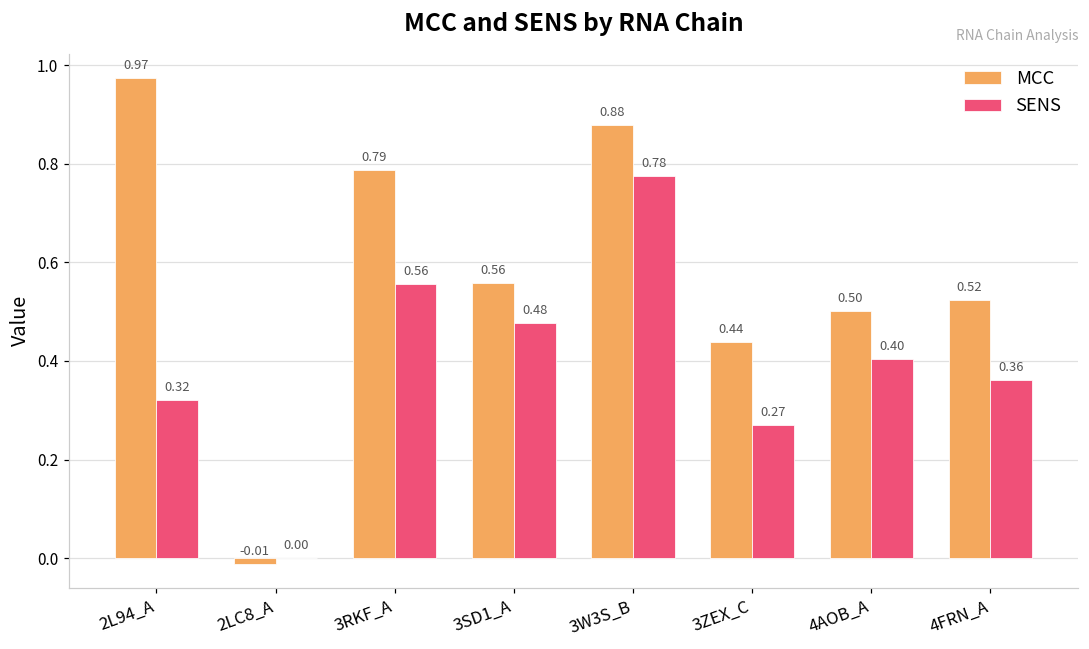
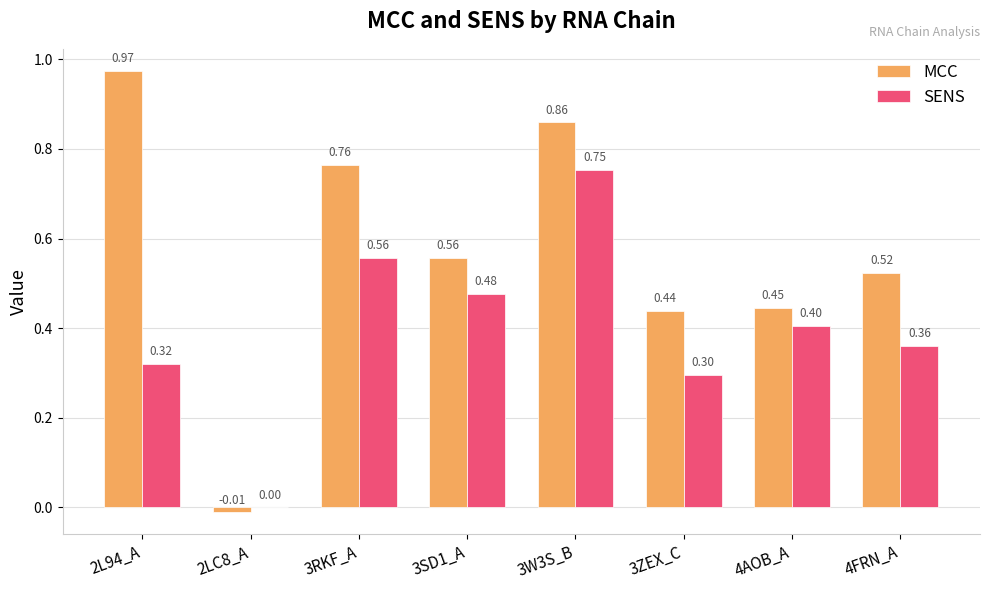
  {
    "MCC": {
      "2L94_A": 0.97,
      "2LC8_A": -0.01,
-     "3RKF_A": 0.79,
+     "3RKF_A": 0.76,
      "3SD1_A": 0.56,
-     "3W3S_B": 0.88,
+     "3W3S_B": 0.86,
      "3ZEX_C": 0.44,
-     "4AOB_A": 0.50,
+     "4AOB_A": 0.45,
      "4FRN_A": 0.52
    },
    "SENS": {
      "2L94_A": 0.32,
      "2LC8_A": 0.00,
      "3RKF_A": 0.56,
      "3SD1_A": 0.48,
-     "3W3S_B": 0.78,
-     "3ZEX_C": 0.27,
+     "3W3S_B": 0.75,
+     "3ZEX_C": 0.30,
      "4AOB_A": 0.40,
      "4FRN_A": 0.36
    }
  }
